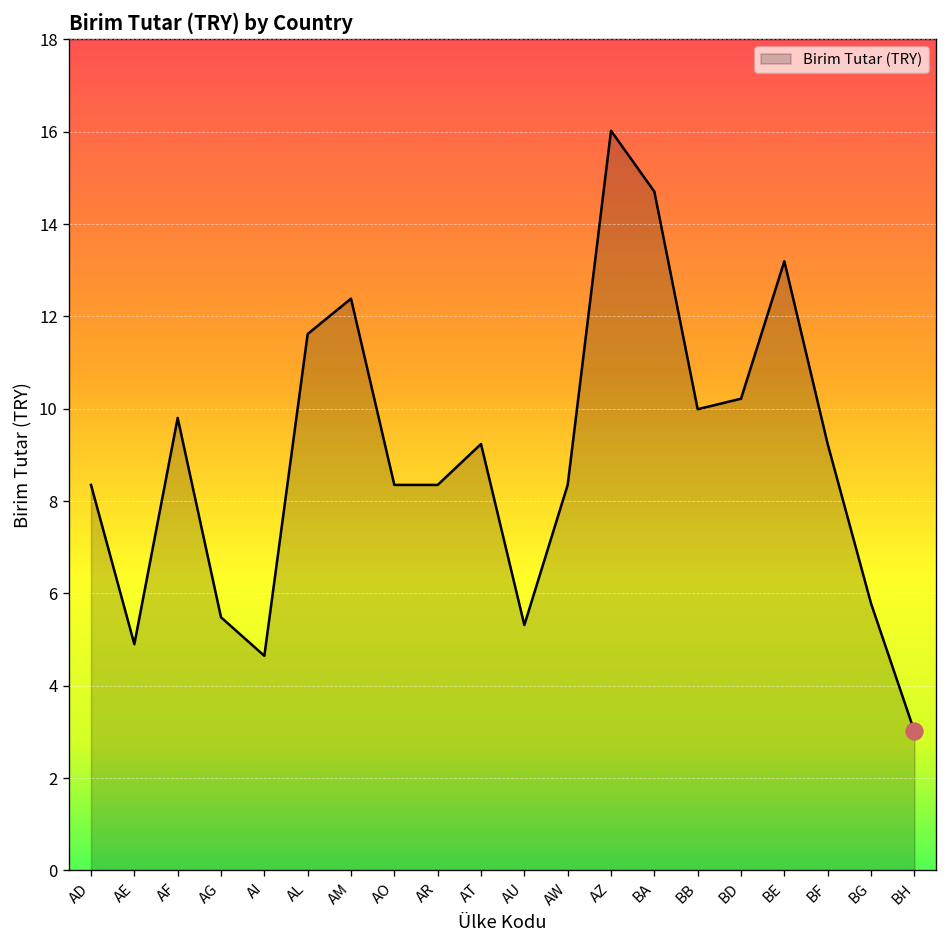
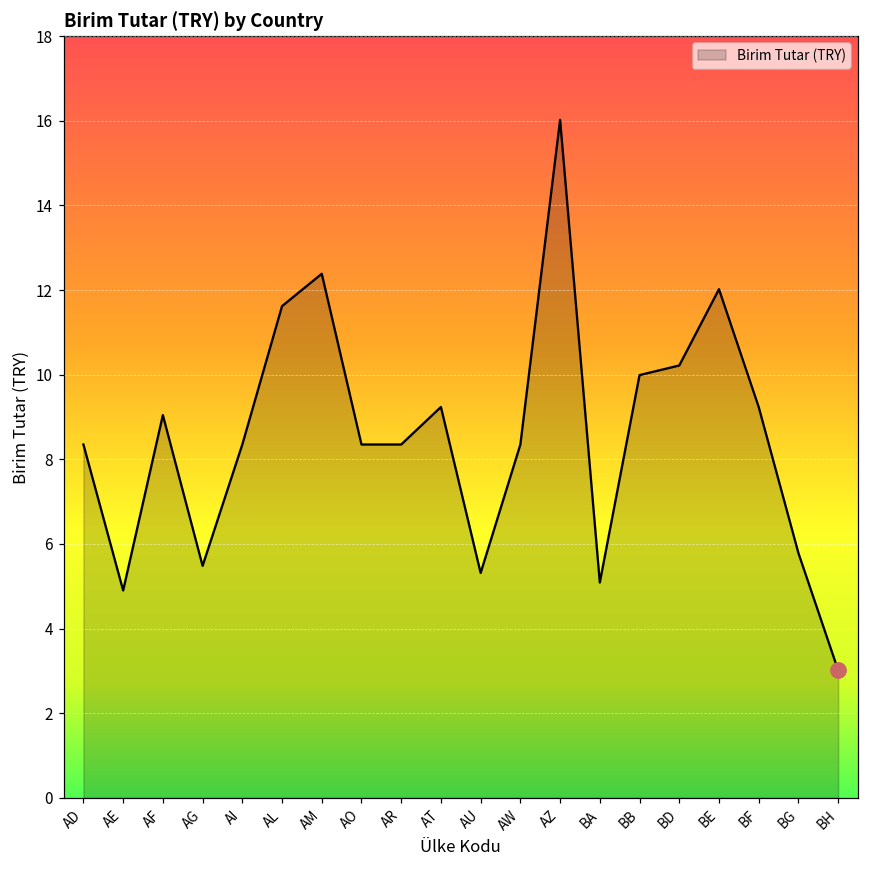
  {
    "Birim Tutar (TRY)": {
      "AD": 8.4,
      "AE": 4.9,
-     "AF": 9.8,
+     "AF": 9.0,
      "AG": 5.5,
-     "AI": 4.6,
+     "AI": 8.4,
      "AL": 11.6,
      "AM": 12.4,
      "AO": 8.4,
      "AR": 8.4,
      "AT": 9.2,
      "AU": 5.3,
      "AW": 8.4,
      "AZ": 16.0,
-     "BA": 14.7,
+     "BA": 5.1,
      "BB": 10.0,
      "BD": 10.2,
-     "BE": 13.2,
+     "BE": 12.0,
      "BF": 9.2,
      "BG": 5.8
    }
  }
